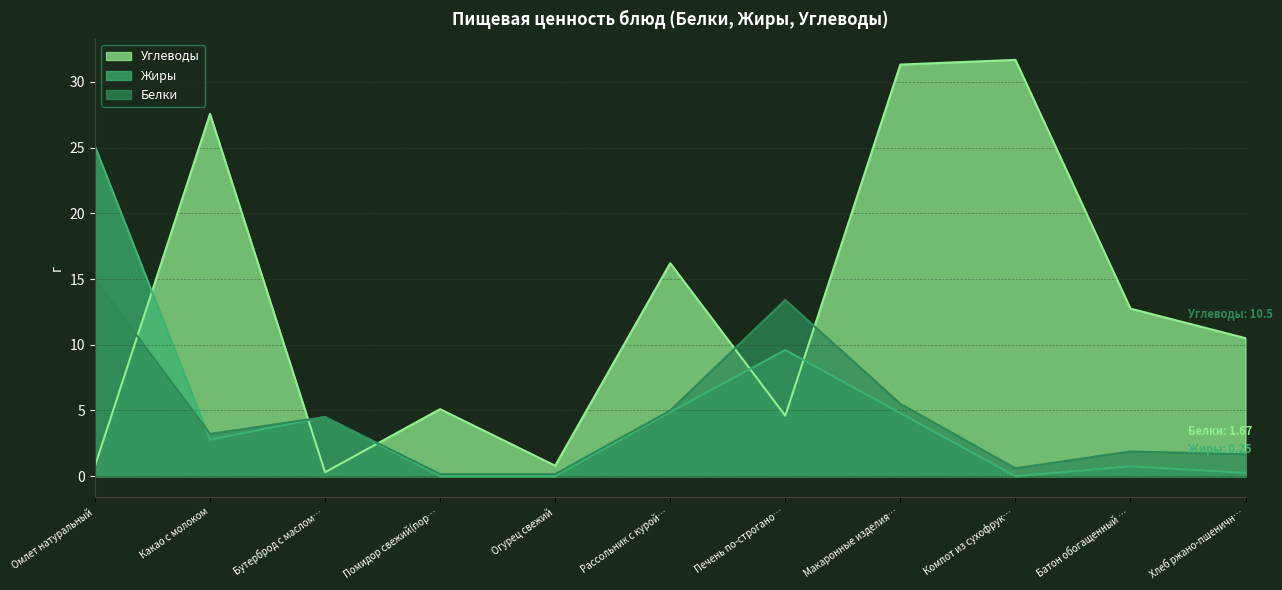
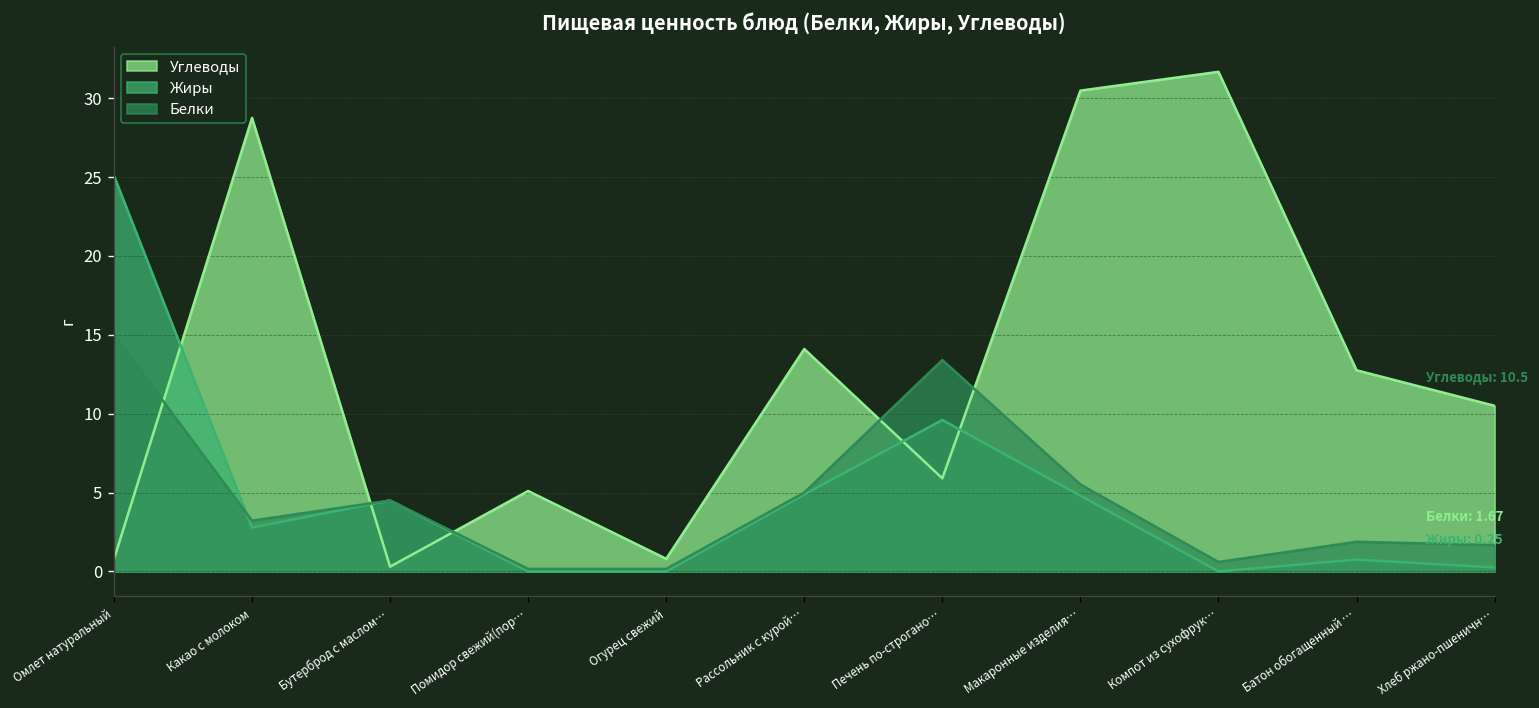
  {
    "Углеводы": {
      "Омлет натуральный": 0.8,
-     "Какао с молоком": 27.6,
+     "Какао с молоком": 28.8,
      "Бутерброд с маслом…": 0.3,
      "Помидор свежий(пор…": 5.1,
      "Огурец свежий": 0.8,
-     "Рассольник с курой…": 16.2,
-     "Печень по-строгано…": 4.6,
-     "Макаронные изделия…": 31.3,
+     "Рассольник с курой…": 14.1,
+     "Печень по-строгано…": 5.9,
+     "Макаронные изделия…": 30.5,
      "Компот из сухофрук…": 31.7,
      "Батон обогащенный …": 12.8
    }
  }
